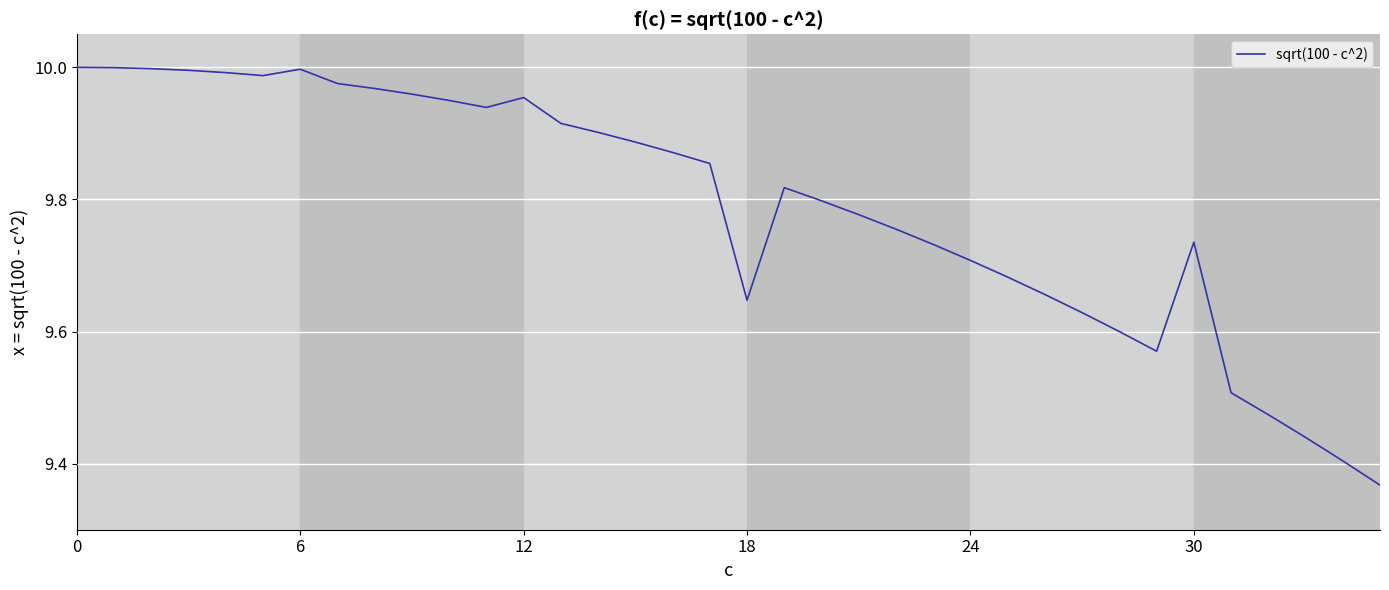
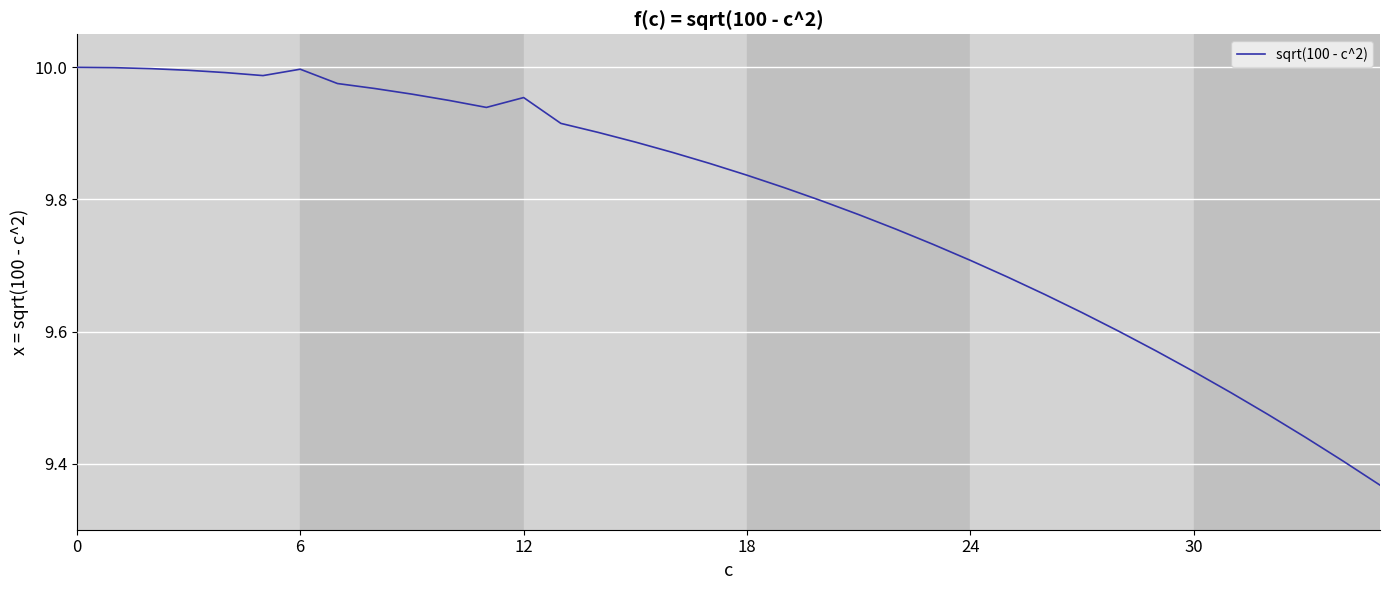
  {
    "0": 10.00,
    "6": 10.00,
    "12": 9.95,
-   "18": 9.65,
+   "18": 9.84,
    "24": 9.71,
-   "30": 9.74
+   "30": 9.54
  }
